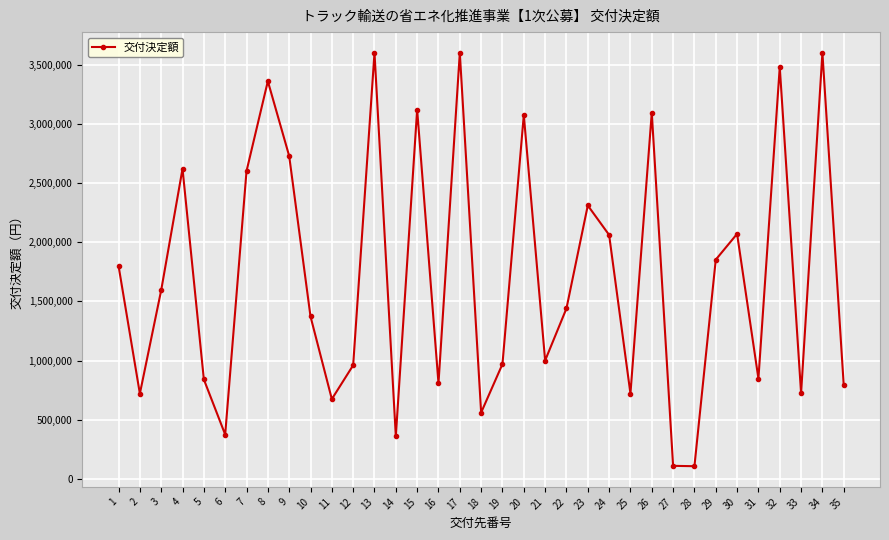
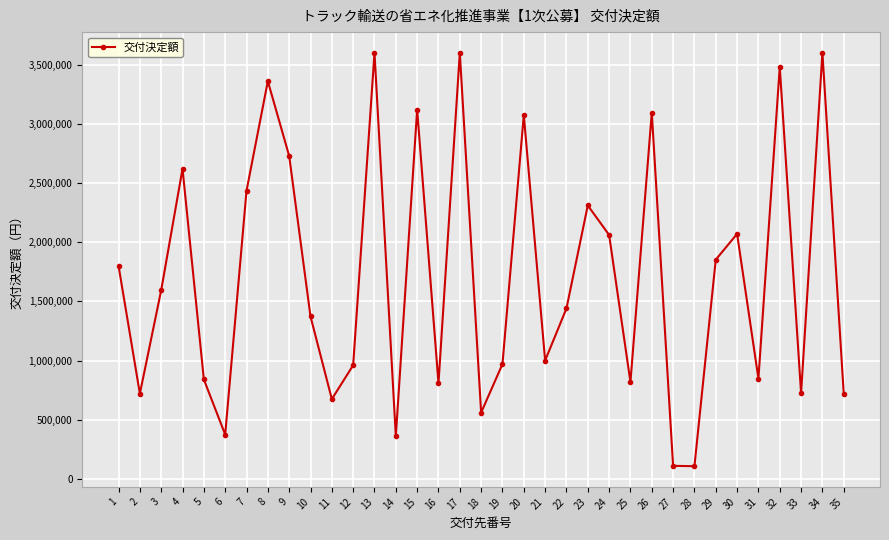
  {
    "1": "1,800,000",
    "2": "720,000",
    "3": "1,590,000",
    "4": "2,620,000",
    "5": "840,000",
    "6": "370,000",
-   "7": "2,600,000",
+   "7": "2,430,000",
    "8": "3,360,000",
    "9": "2,730,000",
    "10": "1,370,000",
    "11": "670,000",
    "12": "960,000",
    "13": "3,600,000",
    "14": "360,000",
    "15": "3,120,000",
    "16": "810,000",
    "17": "3,600,000",
    "18": "560,000",
    "19": "970,000",
    "20": "3,080,000",
    "21": "1,000,000",
    "22": "1,440,000",
    "23": "2,310,000",
    "24": "2,060,000",
-   "25": "720,000",
+   "25": "820,000",
    "26": "3,100,000",
    "27": "110,000",
    "28": "110,000",
    "29": "1,850,000",
    "30": "2,070,000",
    "31": "850,000",
    "32": "3,480,000",
    "33": "720,000",
    "34": "3,600,000",
-   "35": "790,000"
+   "35": "720,000"
  }
